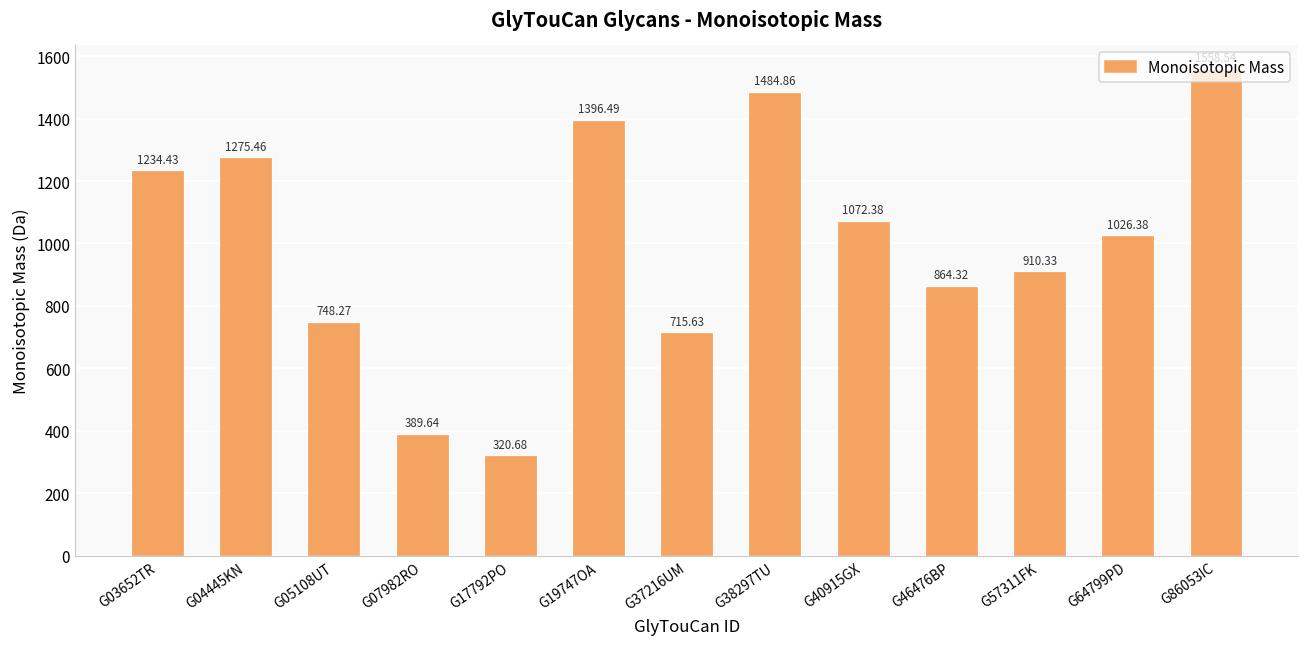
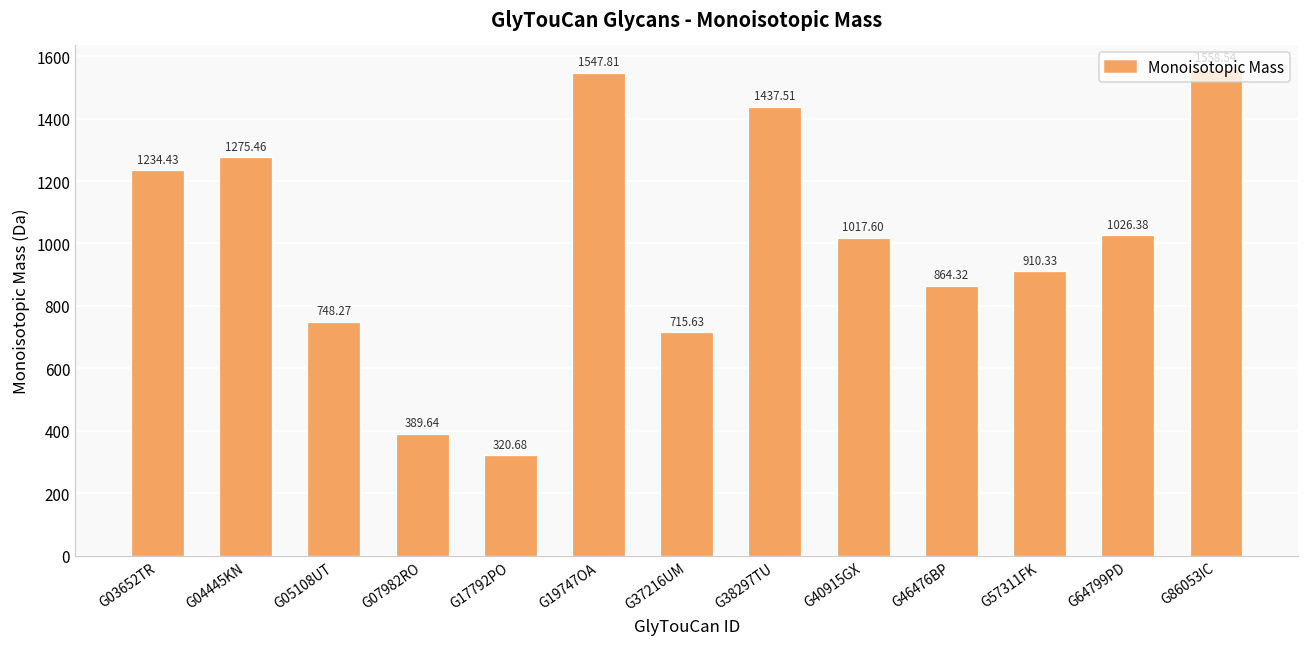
  {
    "G03652TR": 1234.43,
    "G04445KN": 1275.46,
    "G05108UT": 748.27,
    "G07982RO": 389.64,
    "G17792PO": 320.68,
-   "G19747OA": 1396.49,
+   "G19747OA": 1547.81,
    "G37216UM": 715.63,
-   "G38297TU": 1484.86,
-   "G40915GX": 1072.38,
+   "G38297TU": 1437.51,
+   "G40915GX": 1017.60,
    "G46476BP": 864.32,
    "G57311FK": 910.33,
    "G64799PD": 1026.38
  }
